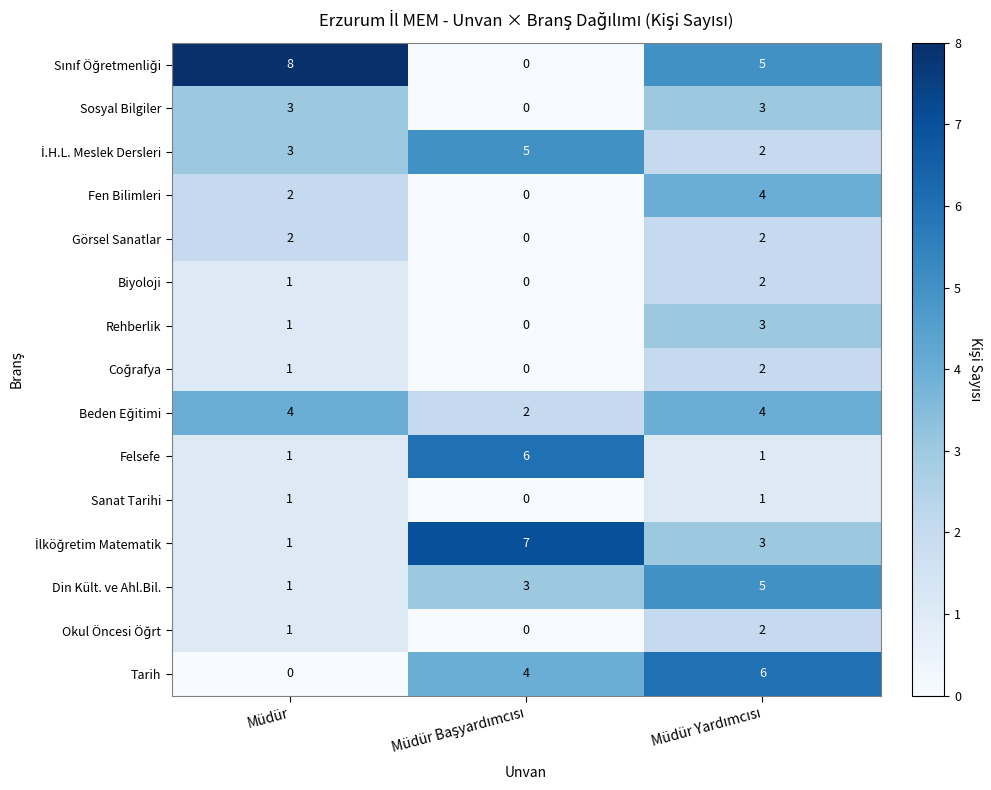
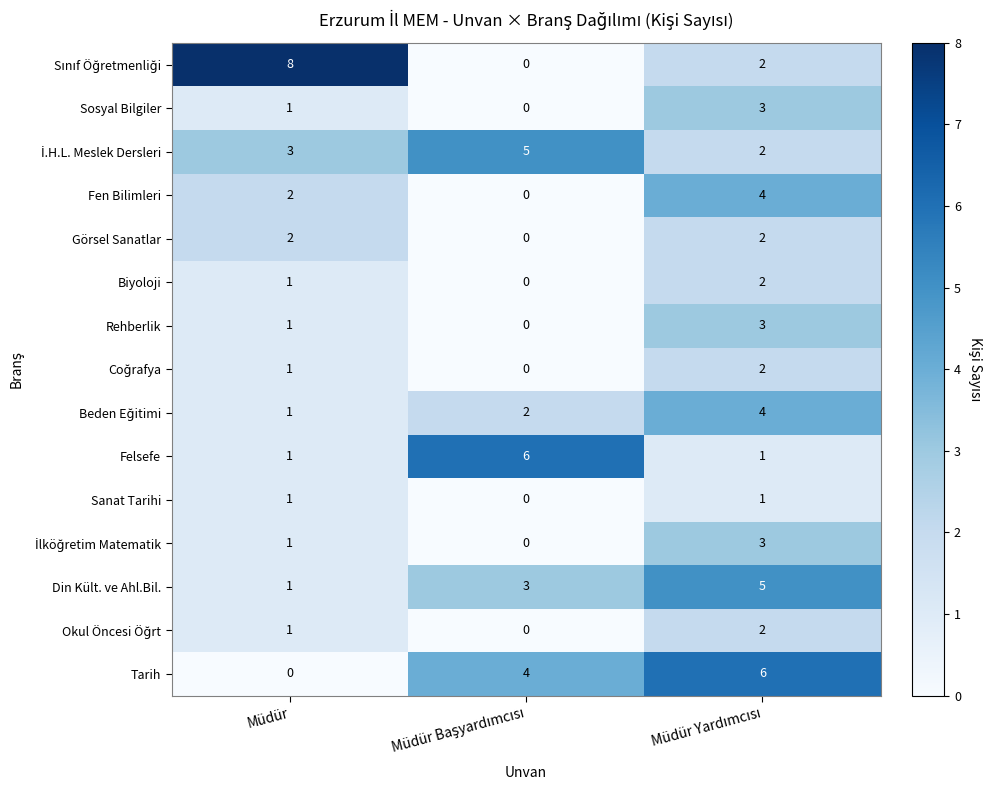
  {
    "Sınıf Öğretmenliği": {
      "Müdür": 8,
      "Müdür Başyardımcısı": 0,
-     "Müdür Yardımcısı": 5
+     "Müdür Yardımcısı": 2
    },
    "Sosyal Bilgiler": {
-     "Müdür": 3,
+     "Müdür": 1,
      "Müdür Başyardımcısı": 0,
      "Müdür Yardımcısı": 3
    },
    "İ.H.L. Meslek Dersleri": {
      "Müdür": 3,
      "Müdür Başyardımcısı": 5,
      "Müdür Yardımcısı": 2
    },
    "Fen Bilimleri": {
      "Müdür": 2,
      "Müdür Başyardımcısı": 0,
      "Müdür Yardımcısı": 4
    },
    "Görsel Sanatlar": {
      "Müdür": 2,
      "Müdür Başyardımcısı": 0,
      "Müdür Yardımcısı": 2
    },
    "Biyoloji": {
      "Müdür": 1,
      "Müdür Başyardımcısı": 0,
      "Müdür Yardımcısı": 2
    },
    "Rehberlik": {
      "Müdür": 1,
      "Müdür Başyardımcısı": 0,
      "Müdür Yardımcısı": 3
    },
    "Coğrafya": {
      "Müdür": 1,
      "Müdür Başyardımcısı": 0,
      "Müdür Yardımcısı": 2
    },
    "Beden Eğitimi": {
-     "Müdür": 4,
+     "Müdür": 1,
      "Müdür Başyardımcısı": 2,
      "Müdür Yardımcısı": 4
    },
    "Felsefe": {
      "Müdür": 1,
      "Müdür Başyardımcısı": 6,
      "Müdür Yardımcısı": 1
    },
    "Sanat Tarihi": {
      "Müdür": 1,
      "Müdür Başyardımcısı": 0,
      "Müdür Yardımcısı": 1
    },
    "İlköğretim Matematik": {
      "Müdür": 1,
-     "Müdür Başyardımcısı": 7,
+     "Müdür Başyardımcısı": 0,
      "Müdür Yardımcısı": 3
    },
    "Din Kült. ve Ahl.Bil.": {
      "Müdür": 1,
      "Müdür Başyardımcısı": 3,
      "Müdür Yardımcısı": 5
    },
    "Okul Öncesi Öğrt": {
      "Müdür": 1,
      "Müdür Başyardımcısı": 0,
      "Müdür Yardımcısı": 2
    },
    "Tarih": {
      "Müdür": 0,
      "Müdür Başyardımcısı": 4,
      "Müdür Yardımcısı": 6
    }
  }
